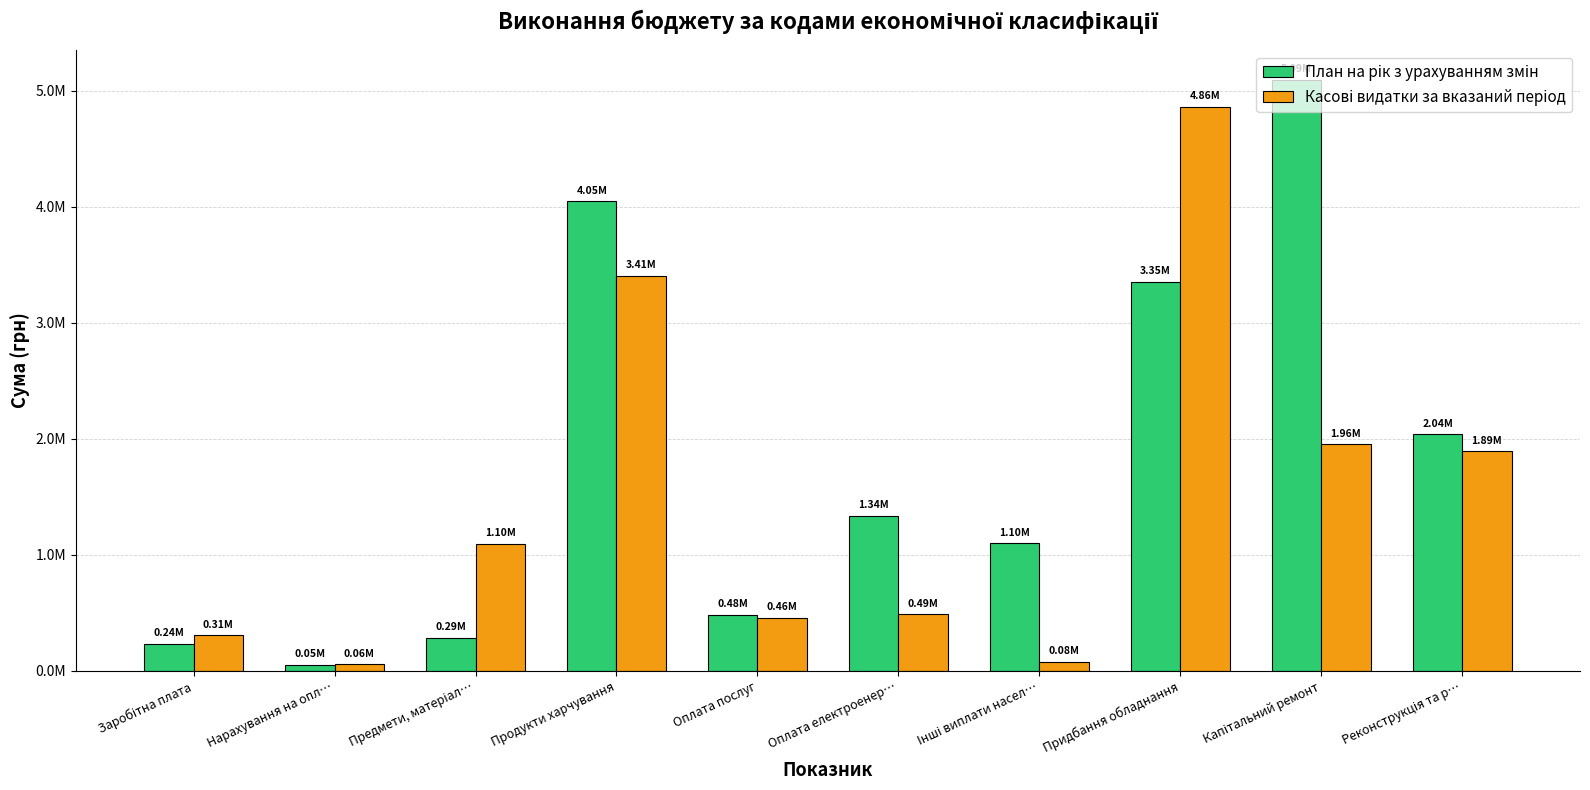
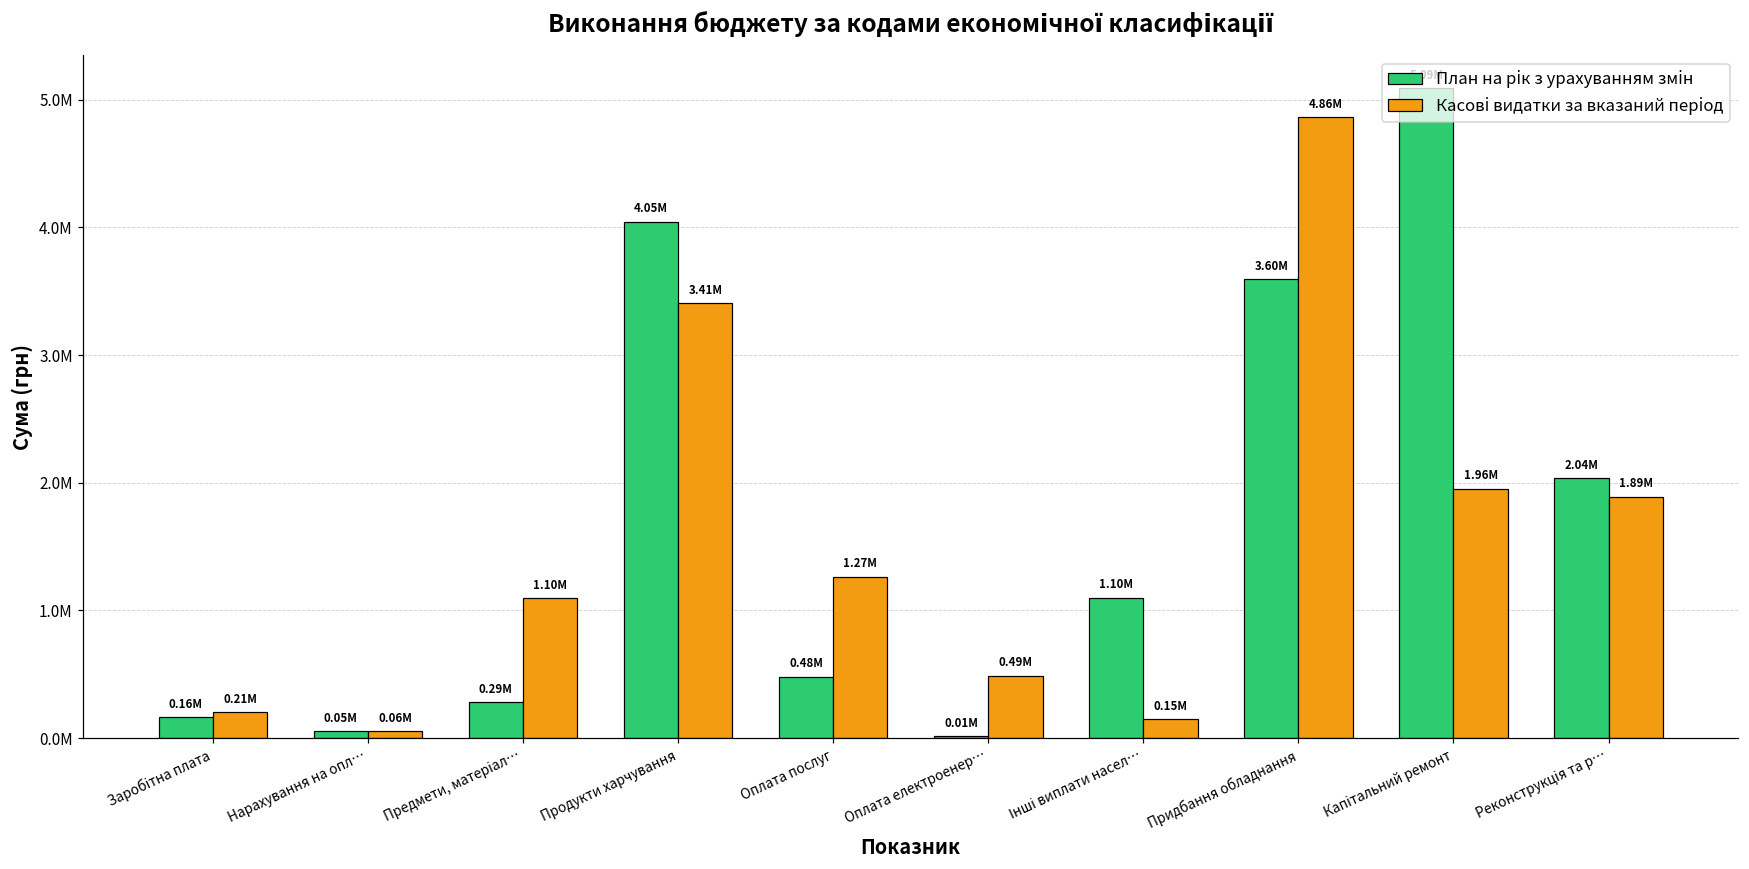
  {
    "План на рік з урахуванням змін": {
-     "Заробітна плата": "0.24M",
+     "Заробітна плата": "0.16M",
      "Нарахування на опл…": "0.05M",
      "Предмети, матеріал…": "0.29M",
      "Продукти харчування": "4.05M",
      "Оплата послуг": "0.48M",
-     "Оплата електроенер…": "1.34M",
+     "Оплата електроенер…": "0.01M",
      "Інші виплати насел…": "1.10M",
-     "Придбання обладнання": "3.35M",
+     "Придбання обладнання": "3.60M",
      "Реконструкція та р…": "2.04M"
    },
    "Касові видатки за вказаний період": {
-     "Заробітна плата": "0.31M",
+     "Заробітна плата": "0.21M",
      "Нарахування на опл…": "0.06M",
      "Предмети, матеріал…": "1.10M",
      "Продукти харчування": "3.41M",
-     "Оплата послуг": "0.46M",
+     "Оплата послуг": "1.27M",
      "Оплата електроенер…": "0.49M",
-     "Інші виплати насел…": "0.08M",
+     "Інші виплати насел…": "0.15M",
      "Придбання обладнання": "4.86M",
      "Капітальний ремонт": "1.96M",
      "Реконструкція та р…": "1.89M"
    }
  }
